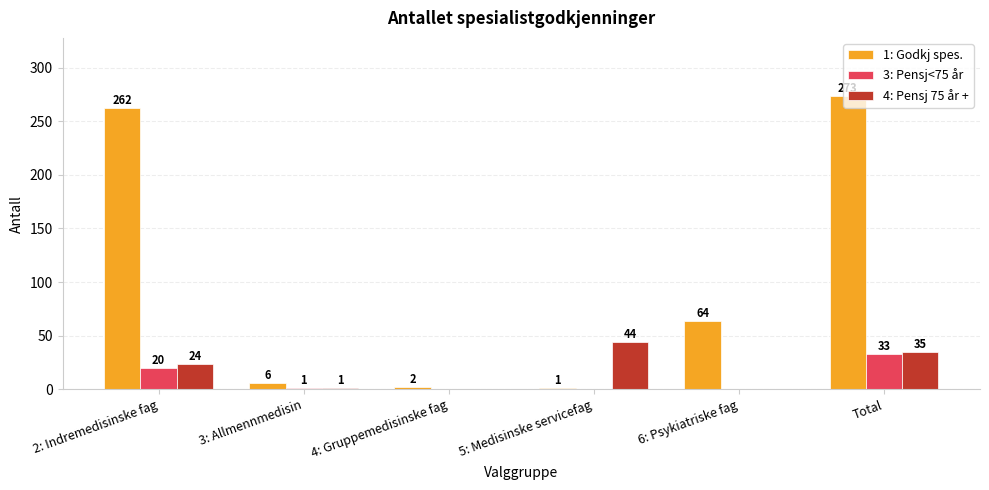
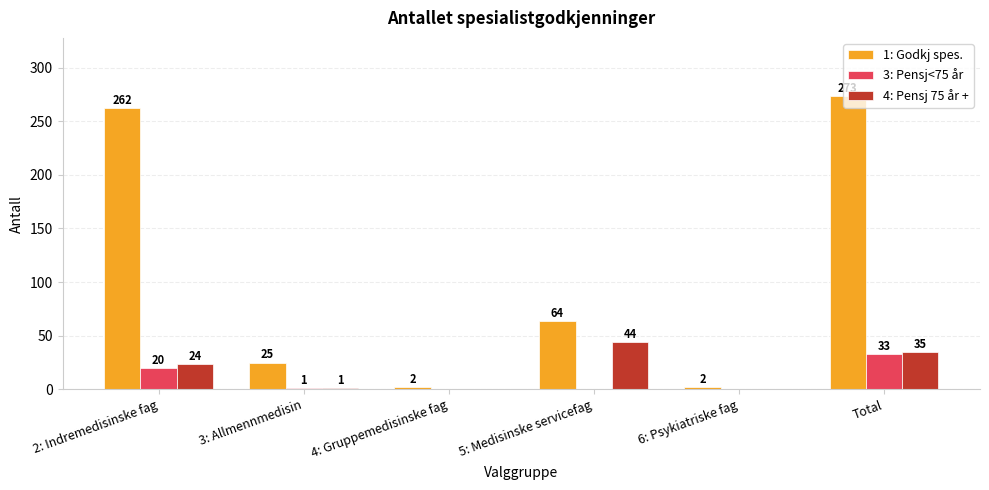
  {
    "1: Godkj spes.": {
      "2: Indremedisinske fag": 262,
-     "3: Allmennmedisin": 6,
+     "3: Allmennmedisin": 25,
      "4: Gruppemedisinske fag": 2,
-     "5: Medisinske servicefag": 1,
-     "6: Psykiatriske fag": 64
+     "5: Medisinske servicefag": 64,
+     "6: Psykiatriske fag": 2
    },
    "3: Pensj<75 år": {
      "2: Indremedisinske fag": 20,
      "3: Allmennmedisin": 1,
      "Total": 33
    },
    "4: Pensj 75 år +": {
      "2: Indremedisinske fag": 24,
      "3: Allmennmedisin": 1,
      "5: Medisinske servicefag": 44,
      "Total": 35
    }
  }
